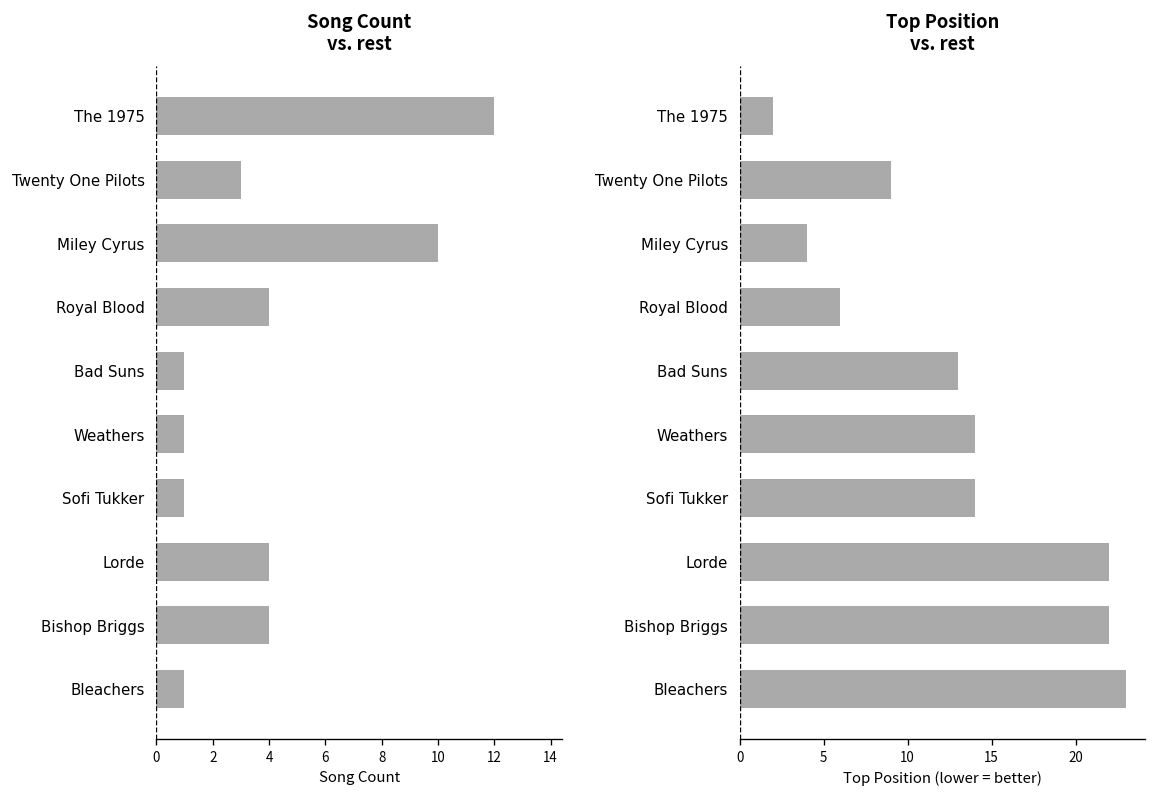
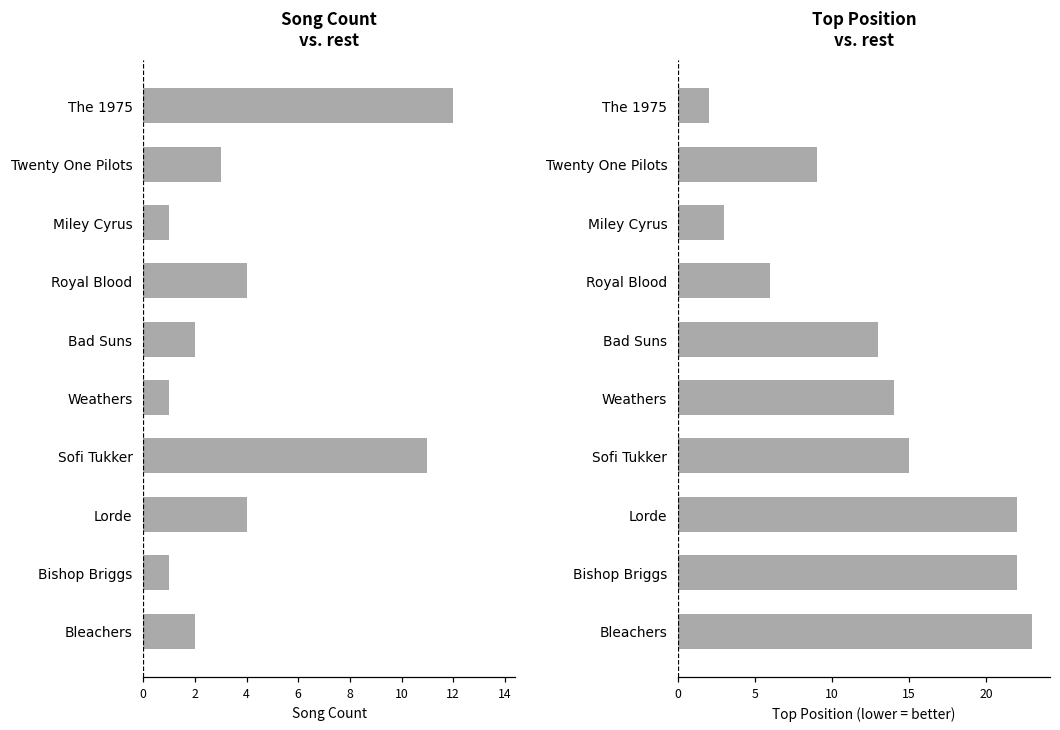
  {
    "Song Count vs. rest": {
      "The 1975": 12,
      "Twenty One Pilots": 3,
-     "Miley Cyrus": 10,
+     "Miley Cyrus": 1,
      "Royal Blood": 4,
-     "Bad Suns": 1,
+     "Bad Suns": 2,
      "Weathers": 1,
-     "Sofi Tukker": 1,
+     "Sofi Tukker": 11,
      "Lorde": 4,
-     "Bishop Briggs": 4,
-     "Bleachers": 1
+     "Bishop Briggs": 1,
+     "Bleachers": 2
    },
    "Top Position vs. rest": {
      "The 1975": 2,
      "Twenty One Pilots": 9,
-     "Miley Cyrus": 4,
+     "Miley Cyrus": 3,
      "Royal Blood": 6,
      "Bad Suns": 13,
      "Weathers": 14,
-     "Sofi Tukker": 14,
+     "Sofi Tukker": 15,
      "Lorde": 22,
      "Bishop Briggs": 22,
      "Bleachers": 23
    }
  }
